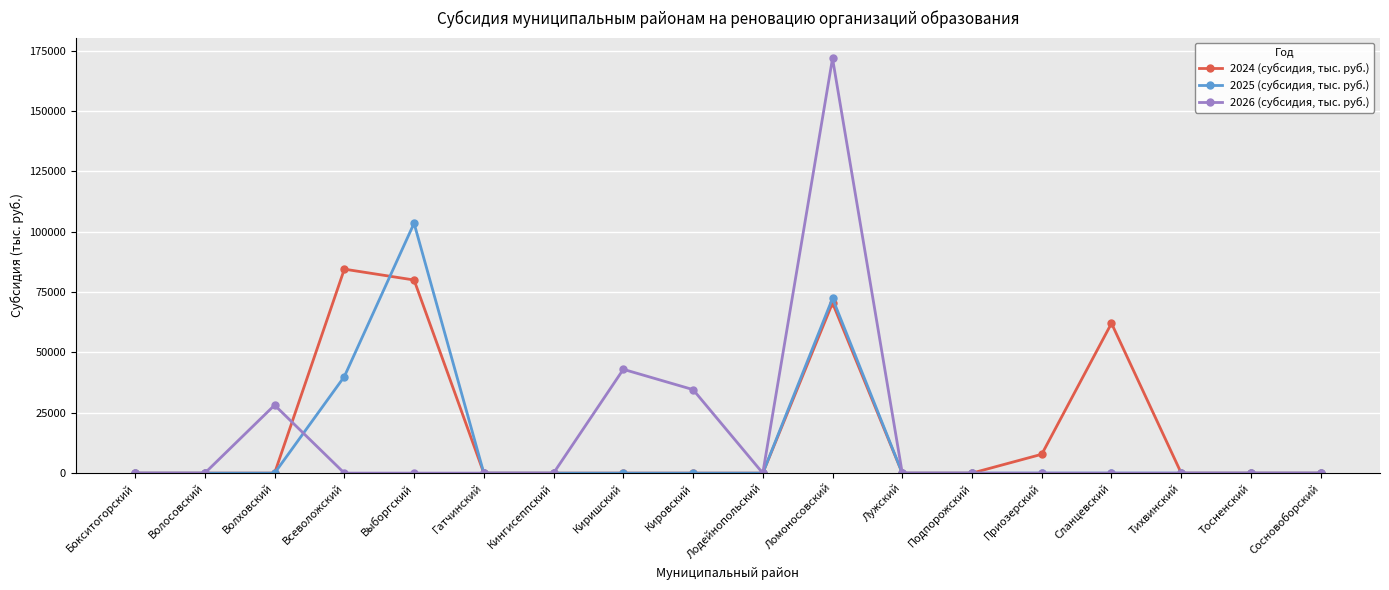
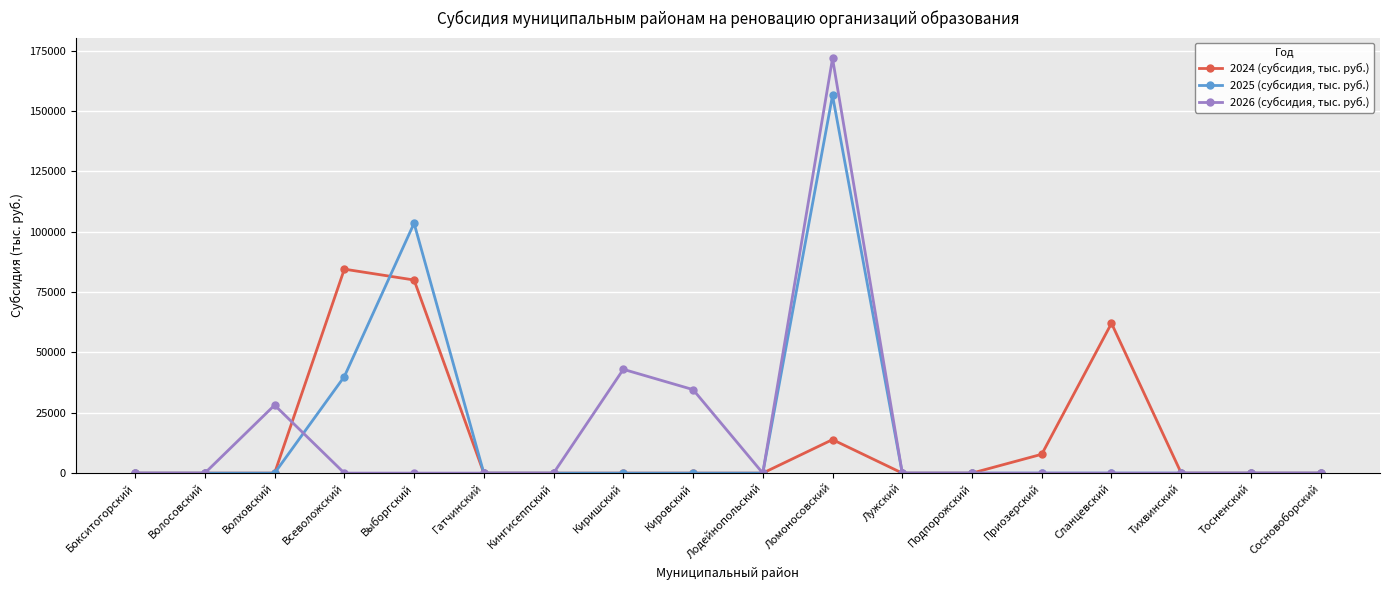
  {
    "2024 (субсидия, тыс. руб.)": {
      "Всеволожский": 85000,
      "Выборгский": 80000,
-     "Ломоносовский": 70000,
+     "Ломоносовский": 14000,
      "Приозерский": 8000,
      "Сланцевский": 62000
    },
    "2025 (субсидия, тыс. руб.)": {
      "Всеволожский": 40000,
      "Выборгский": 104000,
-     "Ломоносовский": 72000
+     "Ломоносовский": 156000
    },
    "2026 (субсидия, тыс. руб.)": {
      "Волховский": 28000,
      "Всеволожский": 0,
      "Выборгский": 0,
      "Киришский": 43000,
      "Кировский": 35000,
      "Ломоносовский": 172000
    }
  }
